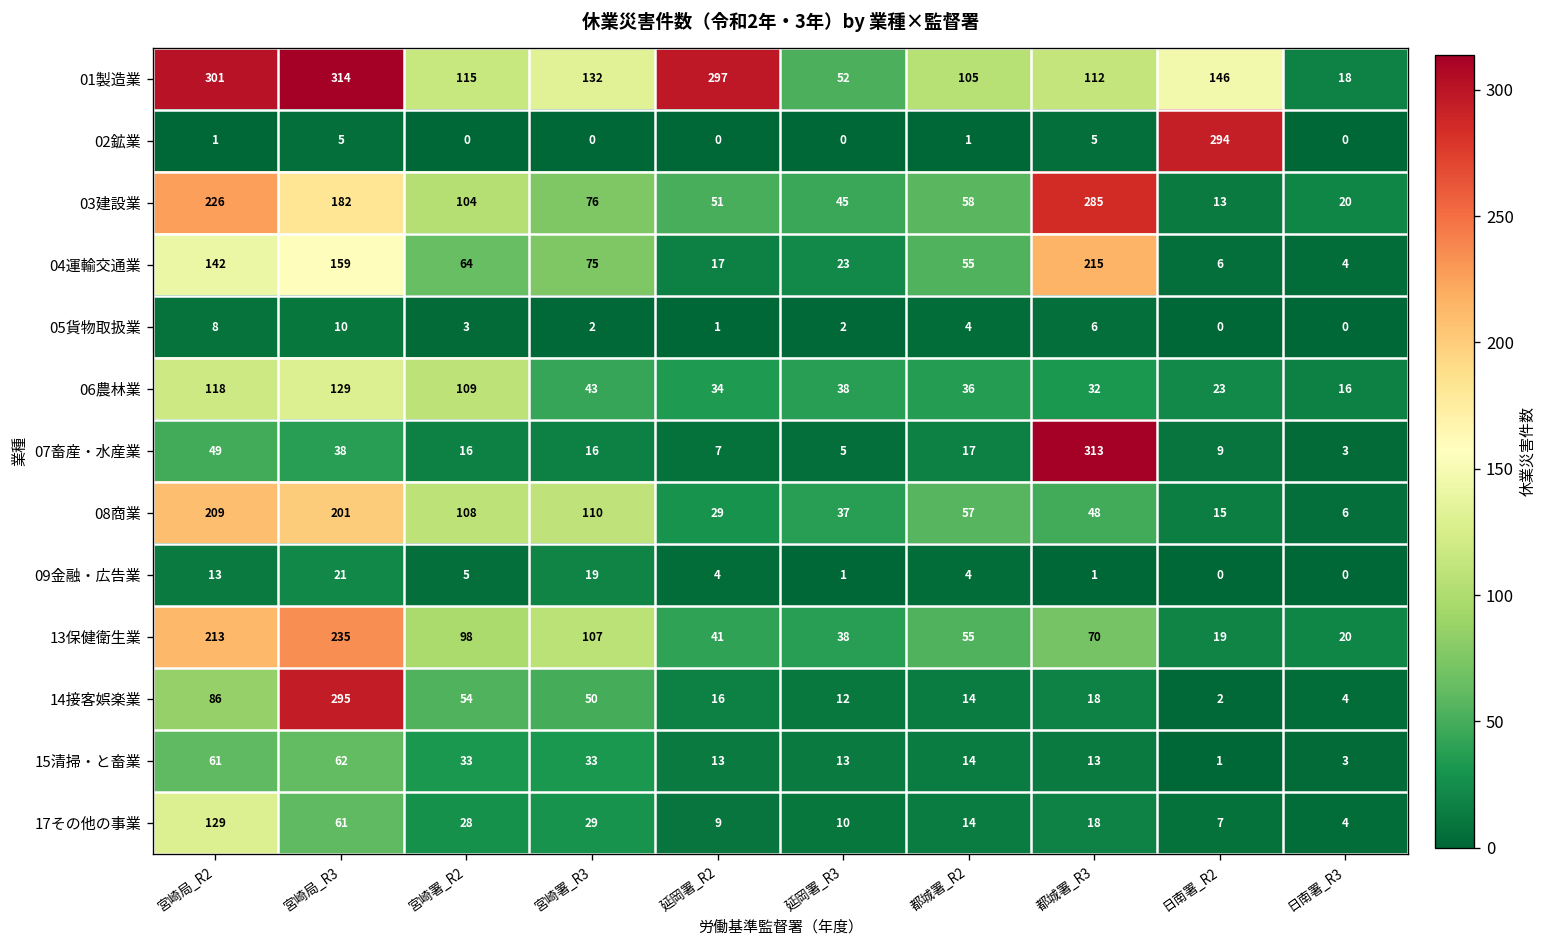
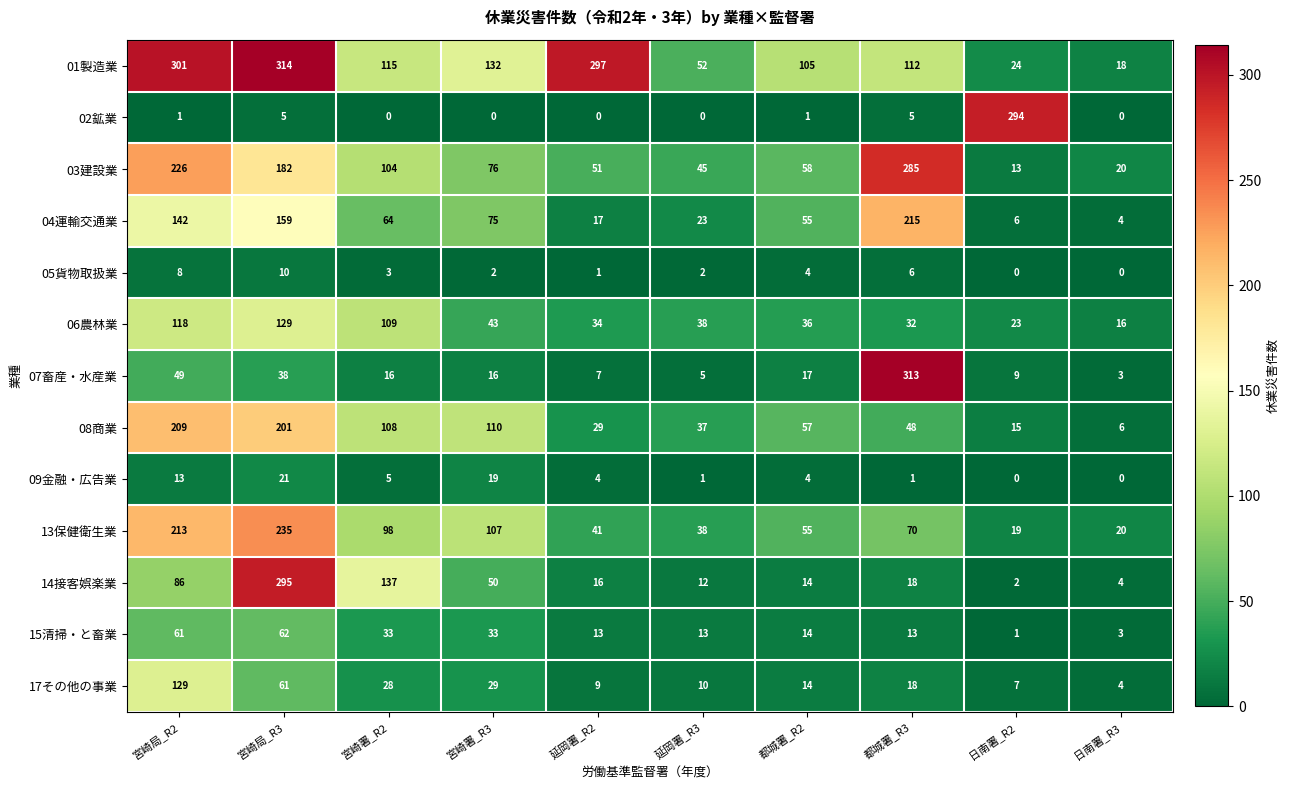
  {
    "01製造業": {
      "宮崎局_R2": 301,
      "宮崎局_R3": 314,
      "宮崎署_R2": 115,
      "宮崎署_R3": 132,
      "延岡署_R2": 297,
      "延岡署_R3": 52,
      "都城署_R2": 105,
      "都城署_R3": 112,
-     "日南署_R2": 146,
+     "日南署_R2": 24,
      "日南署_R3": 18
    },
    "02鉱業": {
      "宮崎局_R2": 1,
      "宮崎局_R3": 5,
      "宮崎署_R2": 0,
      "宮崎署_R3": 0,
      "延岡署_R2": 0,
      "延岡署_R3": 0,
      "都城署_R2": 1,
      "都城署_R3": 5,
      "日南署_R2": 294,
      "日南署_R3": 0
    },
    "03建設業": {
      "宮崎局_R2": 226,
      "宮崎局_R3": 182,
      "宮崎署_R2": 104,
      "宮崎署_R3": 76,
      "延岡署_R2": 51,
      "延岡署_R3": 45,
      "都城署_R2": 58,
      "都城署_R3": 285,
      "日南署_R2": 13,
      "日南署_R3": 20
    },
    "04運輸交通業": {
      "宮崎局_R2": 142,
      "宮崎局_R3": 159,
      "宮崎署_R2": 64,
      "宮崎署_R3": 75,
      "延岡署_R2": 17,
      "延岡署_R3": 23,
      "都城署_R2": 55,
      "都城署_R3": 215,
      "日南署_R2": 6,
      "日南署_R3": 4
    },
    "05貨物取扱業": {
      "宮崎局_R2": 8,
      "宮崎局_R3": 10,
      "宮崎署_R2": 3,
      "宮崎署_R3": 2,
      "延岡署_R2": 1,
      "延岡署_R3": 2,
      "都城署_R2": 4,
      "都城署_R3": 6,
      "日南署_R2": 0,
      "日南署_R3": 0
    },
    "06農林業": {
      "宮崎局_R2": 118,
      "宮崎局_R3": 129,
      "宮崎署_R2": 109,
      "宮崎署_R3": 43,
      "延岡署_R2": 34,
      "延岡署_R3": 38,
      "都城署_R2": 36,
      "都城署_R3": 32,
      "日南署_R2": 23,
      "日南署_R3": 16
    },
    "07畜産・水産業": {
      "宮崎局_R2": 49,
      "宮崎局_R3": 38,
      "宮崎署_R2": 16,
      "宮崎署_R3": 16,
      "延岡署_R2": 7,
      "延岡署_R3": 5,
      "都城署_R2": 17,
      "都城署_R3": 313,
      "日南署_R2": 9,
      "日南署_R3": 3
    },
    "08商業": {
      "宮崎局_R2": 209,
      "宮崎局_R3": 201,
      "宮崎署_R2": 108,
      "宮崎署_R3": 110,
      "延岡署_R2": 29,
      "延岡署_R3": 37,
      "都城署_R2": 57,
      "都城署_R3": 48,
      "日南署_R2": 15,
      "日南署_R3": 6
    },
    "09金融・広告業": {
      "宮崎局_R2": 13,
      "宮崎局_R3": 21,
      "宮崎署_R2": 5,
      "宮崎署_R3": 19,
      "延岡署_R2": 4,
      "延岡署_R3": 1,
      "都城署_R2": 4,
      "都城署_R3": 1,
      "日南署_R2": 0,
      "日南署_R3": 0
    },
    "13保健衛生業": {
      "宮崎局_R2": 213,
      "宮崎局_R3": 235,
      "宮崎署_R2": 98,
      "宮崎署_R3": 107,
      "延岡署_R2": 41,
      "延岡署_R3": 38,
      "都城署_R2": 55,
      "都城署_R3": 70,
      "日南署_R2": 19,
      "日南署_R3": 20
    },
    "14接客娯楽業": {
      "宮崎局_R2": 86,
      "宮崎局_R3": 295,
-     "宮崎署_R2": 54,
+     "宮崎署_R2": 137,
      "宮崎署_R3": 50,
      "延岡署_R2": 16,
      "延岡署_R3": 12,
      "都城署_R2": 14,
      "都城署_R3": 18,
      "日南署_R2": 2,
      "日南署_R3": 4
    },
    "15清掃・と畜業": {
      "宮崎局_R2": 61,
      "宮崎局_R3": 62,
      "宮崎署_R2": 33,
      "宮崎署_R3": 33,
      "延岡署_R2": 13,
      "延岡署_R3": 13,
      "都城署_R2": 14,
      "都城署_R3": 13,
      "日南署_R2": 1,
      "日南署_R3": 3
    },
    "17その他の事業": {
      "宮崎局_R2": 129,
      "宮崎局_R3": 61,
      "宮崎署_R2": 28,
      "宮崎署_R3": 29,
      "延岡署_R2": 9,
      "延岡署_R3": 10,
      "都城署_R2": 14,
      "都城署_R3": 18,
      "日南署_R2": 7,
      "日南署_R3": 4
    }
  }
